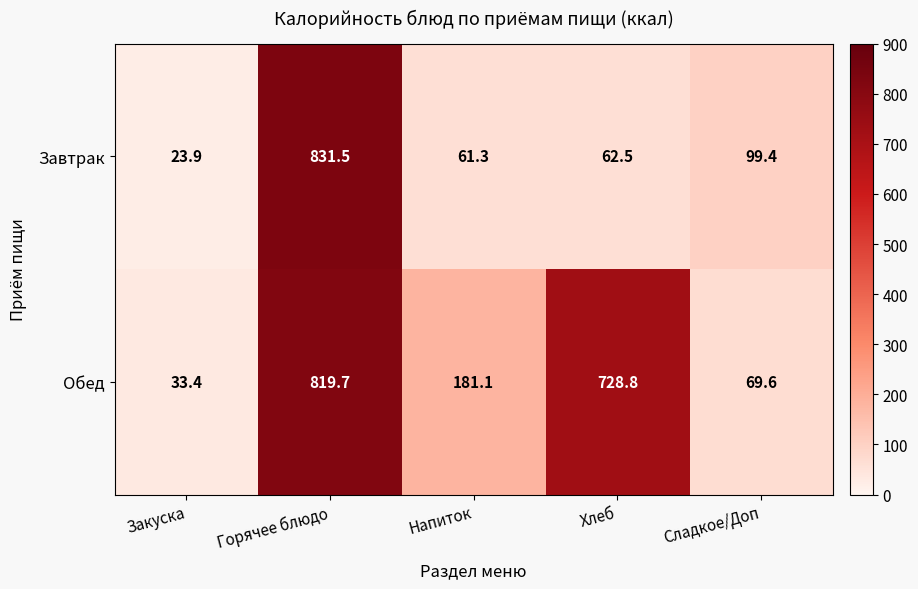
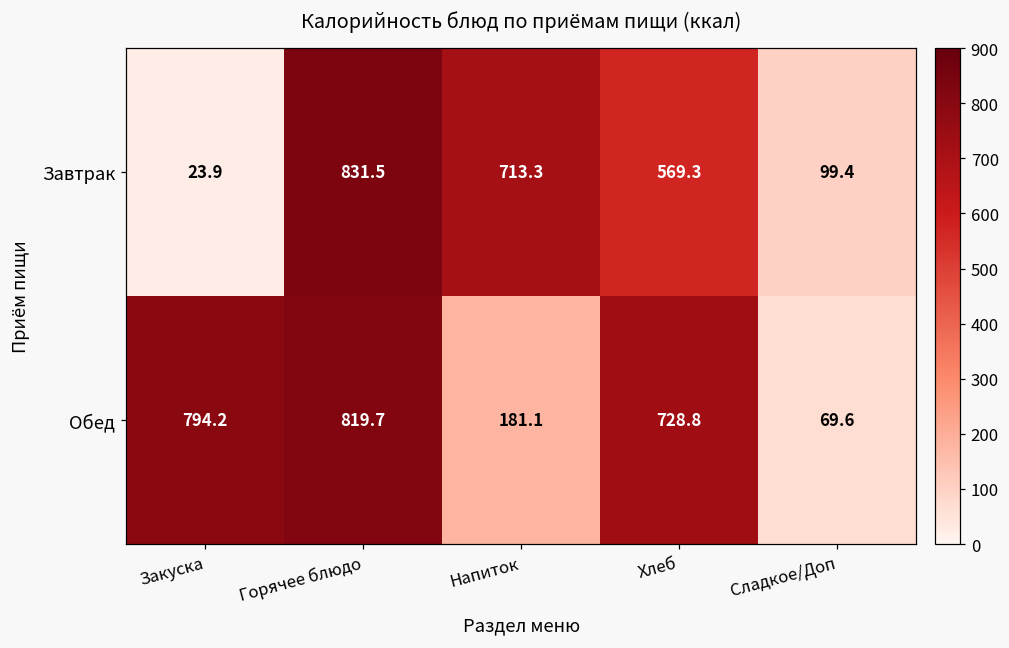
  {
    "Завтрак": {
      "Закуска": 23.9,
      "Горячее блюдо": 831.5,
-     "Напиток": 61.3,
-     "Хлеб": 62.5,
+     "Напиток": 713.3,
+     "Хлеб": 569.3,
      "Сладкое/Доп": 99.4
    },
    "Обед": {
-     "Закуска": 33.4,
+     "Закуска": 794.2,
      "Горячее блюдо": 819.7,
      "Напиток": 181.1,
      "Хлеб": 728.8,
      "Сладкое/Доп": 69.6
    }
  }
